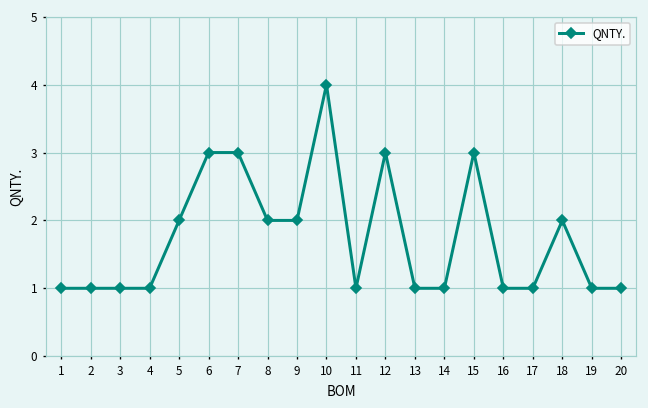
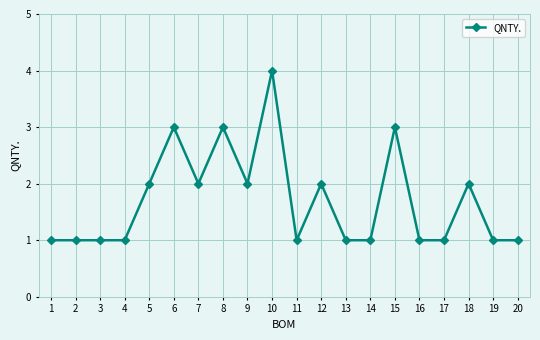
  {
    "1": 1,
    "2": 1,
    "3": 1,
    "4": 1,
    "5": 2,
    "6": 3,
-   "7": 3,
-   "8": 2,
+   "7": 2,
+   "8": 3,
    "9": 2,
    "10": 4,
    "11": 1,
-   "12": 3,
+   "12": 2,
    "13": 1,
    "14": 1,
    "15": 3,
    "16": 1,
    "17": 1,
    "18": 2,
    "19": 1,
    "20": 1
  }
